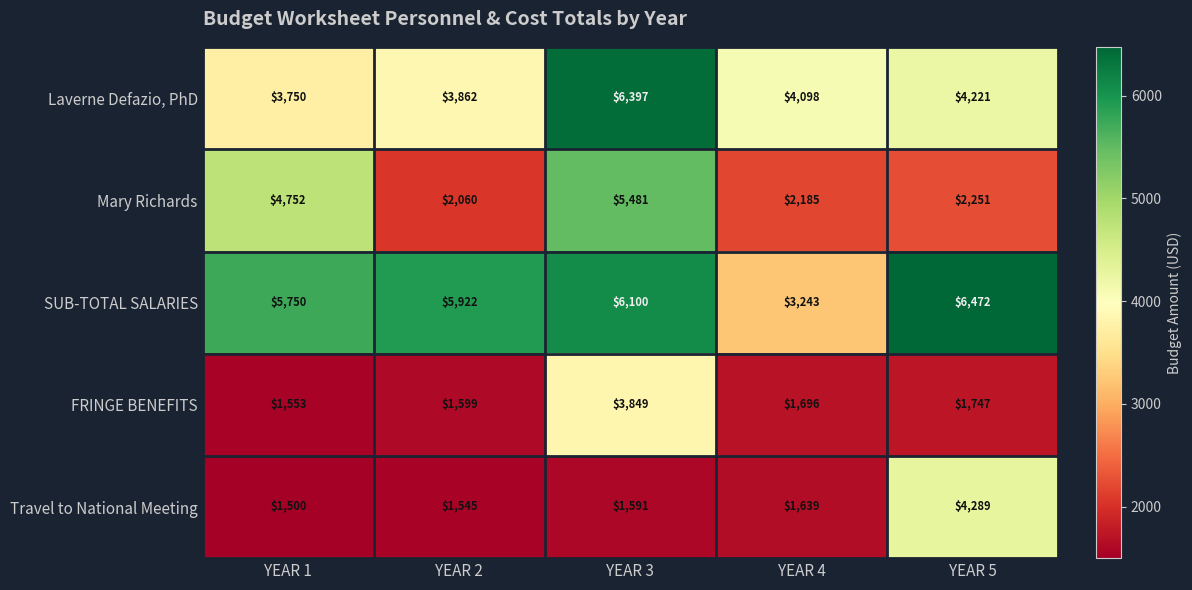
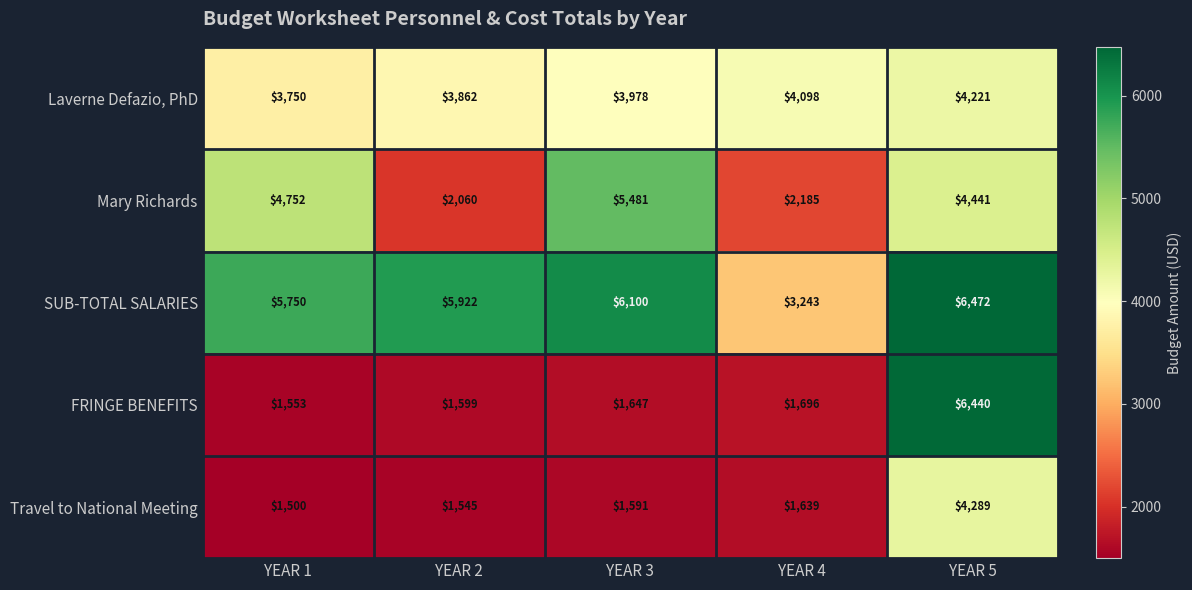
  {
    "Laverne Defazio, PhD": {
      "YEAR 1": "$3,750",
      "YEAR 2": "$3,862",
-     "YEAR 3": "$6,397",
+     "YEAR 3": "$3,978",
      "YEAR 4": "$4,098",
      "YEAR 5": "$4,221"
    },
    "Mary Richards": {
      "YEAR 1": "$4,752",
      "YEAR 2": "$2,060",
      "YEAR 3": "$5,481",
      "YEAR 4": "$2,185",
-     "YEAR 5": "$2,251"
+     "YEAR 5": "$4,441"
    },
    "SUB-TOTAL SALARIES": {
      "YEAR 1": "$5,750",
      "YEAR 2": "$5,922",
      "YEAR 3": "$6,100",
      "YEAR 4": "$3,243",
      "YEAR 5": "$6,472"
    },
    "FRINGE BENEFITS": {
      "YEAR 1": "$1,553",
      "YEAR 2": "$1,599",
-     "YEAR 3": "$3,849",
+     "YEAR 3": "$1,647",
      "YEAR 4": "$1,696",
-     "YEAR 5": "$1,747"
+     "YEAR 5": "$6,440"
    },
    "Travel to National Meeting": {
      "YEAR 1": "$1,500",
      "YEAR 2": "$1,545",
      "YEAR 3": "$1,591",
      "YEAR 4": "$1,639",
      "YEAR 5": "$4,289"
    }
  }
